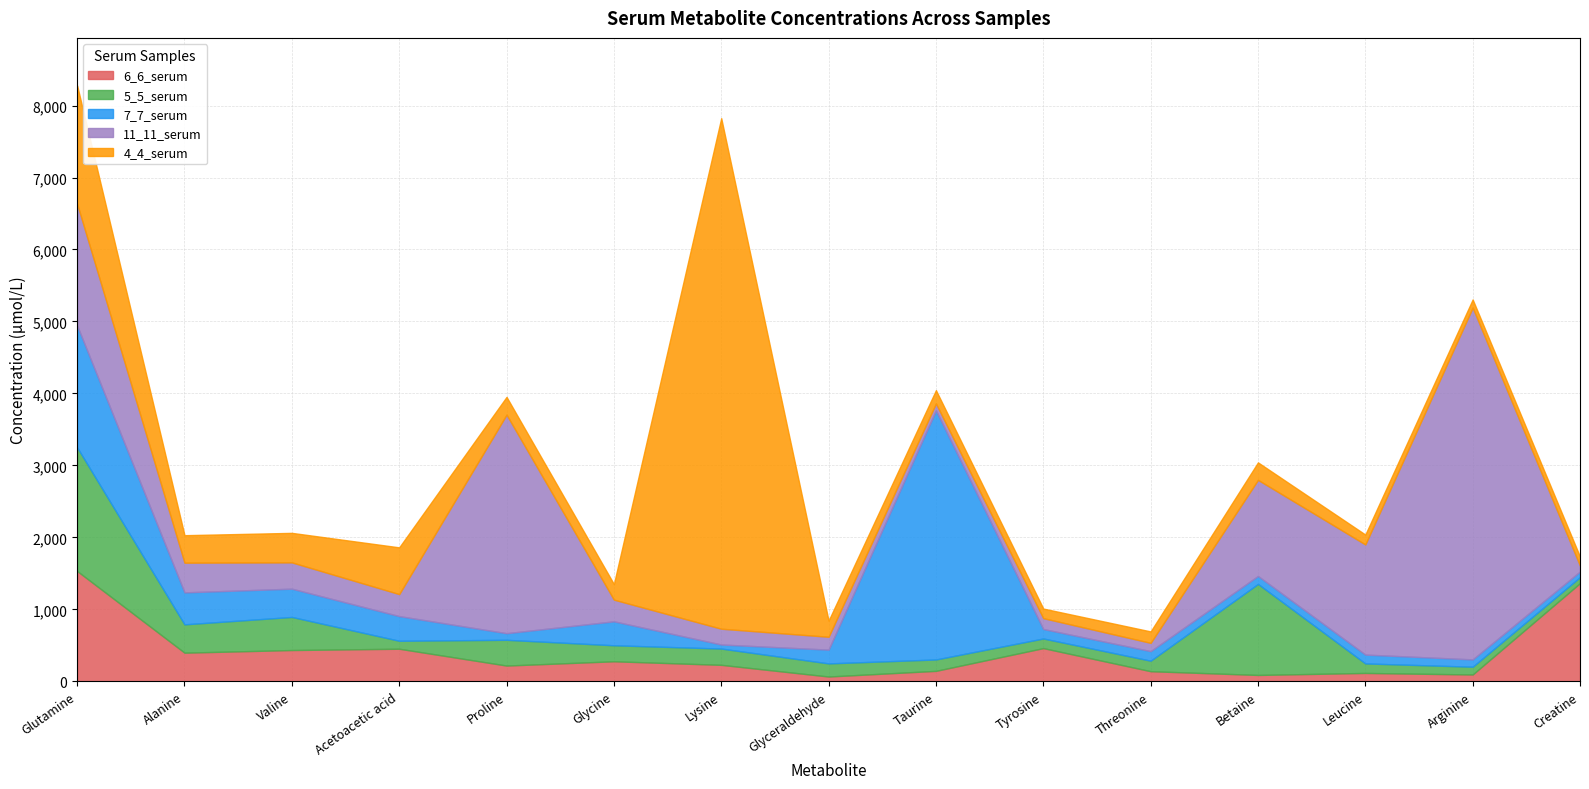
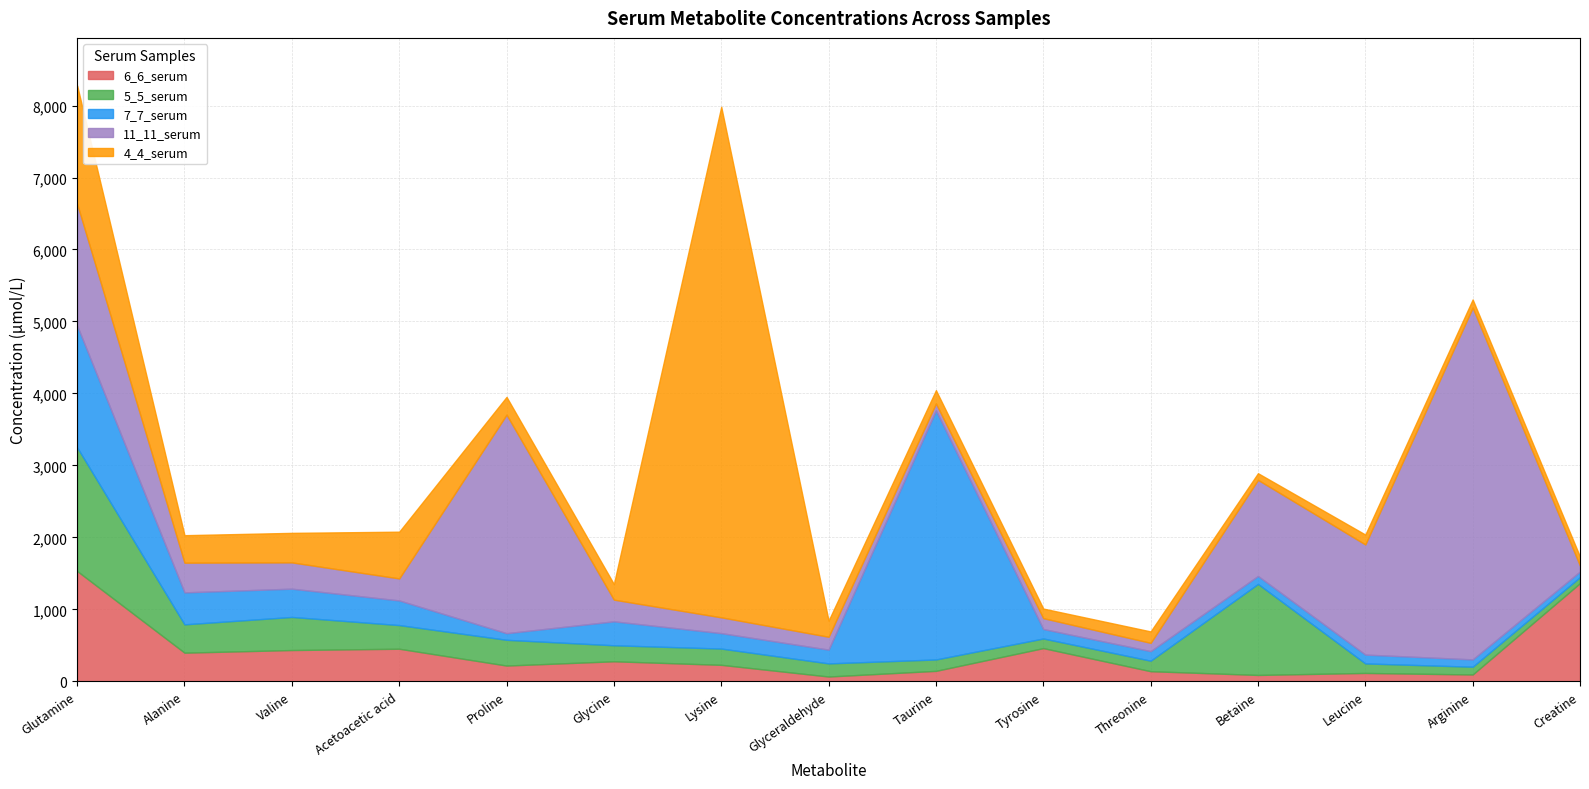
  {
    "6_6_serum": {
      "Glutamine": "1,500",
      "Alanine": "400",
      "Valine": "400",
      "Acetoacetic acid": "500",
      "Proline": "200",
      "Glycine": "300",
      "Lysine": "200",
      "Glyceraldehyde": "100",
      "Taurine": "100",
      "Tyrosine": "500",
      "Threonine": "100",
      "Betaine": "100",
      "Leucine": "100",
      "Arginine": "100",
      "Creatine": "1,400"
    },
    "5_5_serum": {
      "Glutamine": "1,700",
      "Alanine": "400",
      "Valine": "500",
-     "Acetoacetic acid": "100",
+     "Acetoacetic acid": "300",
      "Proline": "400",
      "Glycine": "200",
      "Lysine": "200",
      "Glyceraldehyde": "200",
      "Taurine": "200",
      "Tyrosine": "100",
      "Threonine": "100",
      "Betaine": "1,300",
      "Leucine": "100",
      "Arginine": "100",
      "Creatine": "100"
    },
    "7_7_serum": {
      "Glutamine": "1,700",
      "Alanine": "400",
      "Valine": "400",
      "Acetoacetic acid": "300",
      "Proline": "100",
      "Glycine": "300",
-     "Lysine": "100",
+     "Lysine": "200",
      "Glyceraldehyde": "200",
      "Taurine": "3,500",
      "Tyrosine": "100",
      "Threonine": "100",
      "Betaine": "100",
      "Leucine": "100",
      "Arginine": "100",
      "Creatine": "100"
    },
    "11_11_serum": {
      "Glutamine": "1,700",
      "Alanine": "400",
      "Valine": "400",
      "Acetoacetic acid": "300",
      "Proline": "3,000",
      "Glycine": "300",
      "Lysine": "200",
      "Glyceraldehyde": "200",
      "Taurine": "100",
      "Tyrosine": "200",
      "Threonine": "100",
      "Betaine": "1,300",
      "Leucine": "1,500",
      "Arginine": "4,900",
      "Creatine": "100"
    },
    "4_4_serum": {
      "Glutamine": "1,600",
      "Alanine": "400",
      "Valine": "400",
      "Acetoacetic acid": "600",
      "Proline": "200",
      "Glycine": "200",
      "Lysine": "7,100",
      "Glyceraldehyde": "200",
      "Taurine": "200",
      "Tyrosine": "100",
      "Threonine": "200",
-     "Betaine": "200",
+     "Betaine": "100",
      "Leucine": "100",
      "Arginine": "100",
      "Creatine": "100"
    }
  }
